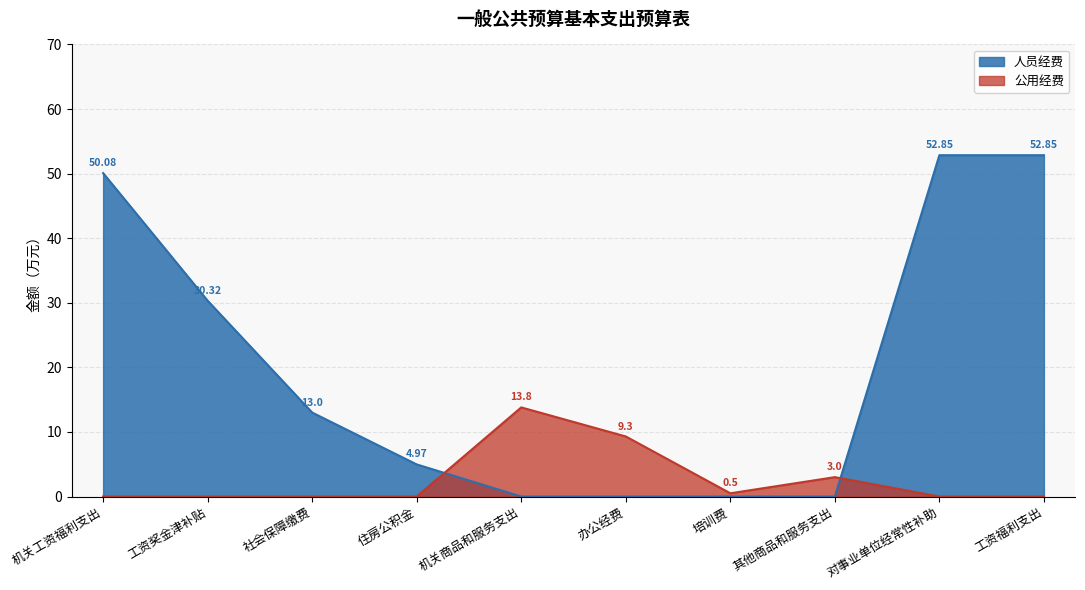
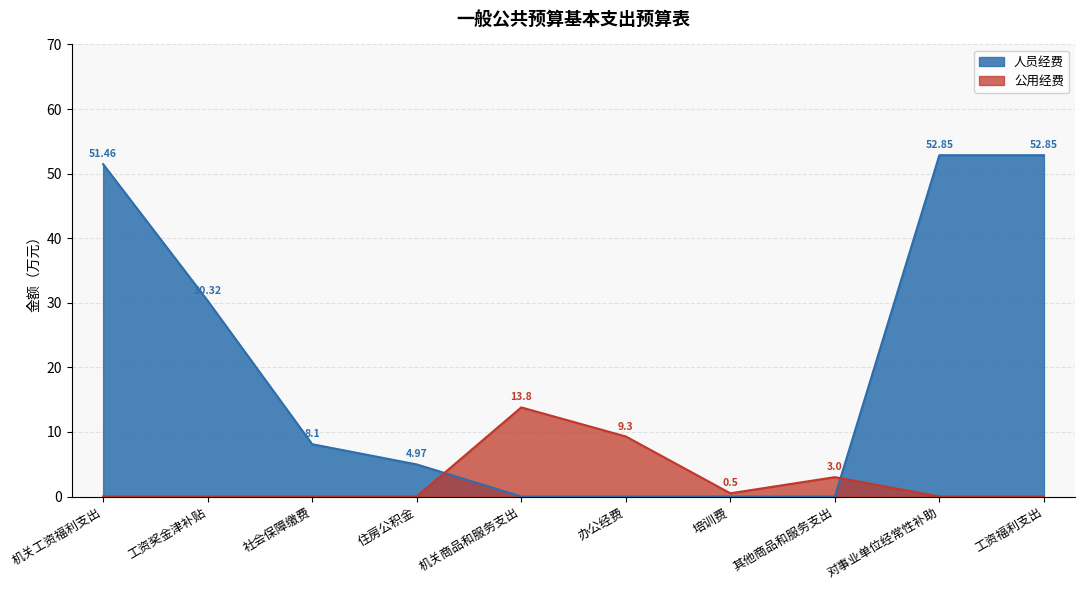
  {
    "人员经费": {
-     "机关工资福利支出": 50.08,
+     "机关工资福利支出": 51.46,
      "工资奖金津补贴": 30.32,
-     "社会保障缴费": 13.0,
+     "社会保障缴费": 8.1,
      "住房公积金": 4.97,
      "对事业单位经常性补助": 52.85,
      "工资福利支出": 52.85
    },
    "公用经费": {
      "机关商品和服务支出": 13.8,
      "办公经费": 9.3,
      "培训费": 0.5,
      "其他商品和服务支出": 3.0
    }
  }
